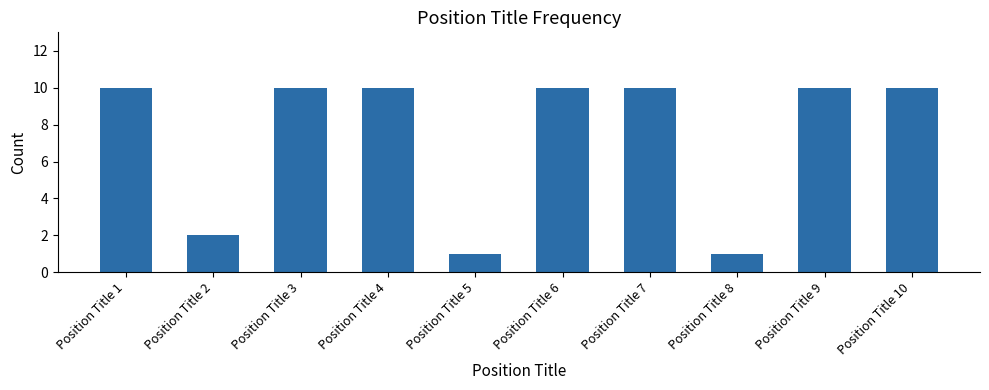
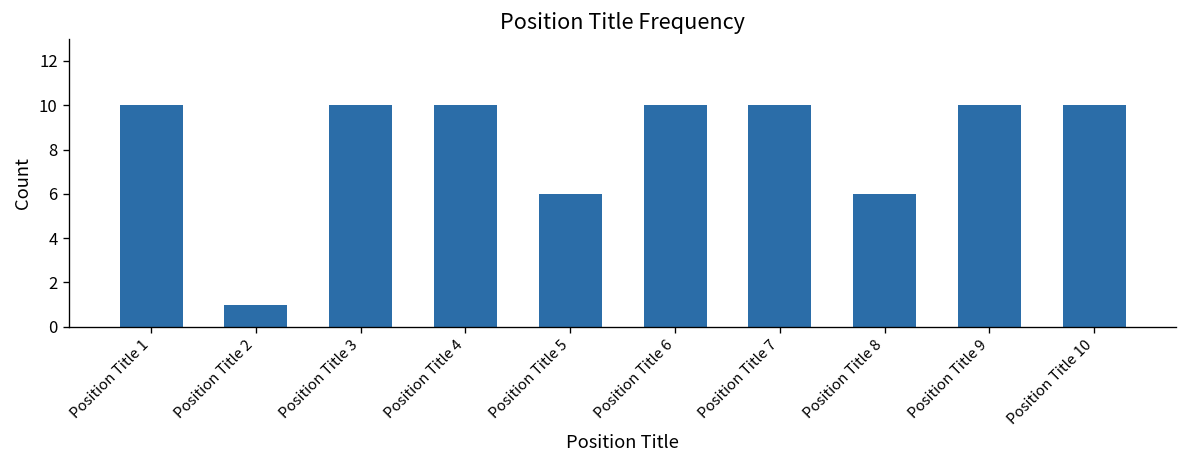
  {
    "Position Title 1": 10,
-   "Position Title 2": 2,
+   "Position Title 2": 1,
    "Position Title 3": 10,
    "Position Title 4": 10,
-   "Position Title 5": 1,
+   "Position Title 5": 6,
    "Position Title 6": 10,
    "Position Title 7": 10,
-   "Position Title 8": 1,
+   "Position Title 8": 6,
    "Position Title 9": 10,
    "Position Title 10": 10
  }
